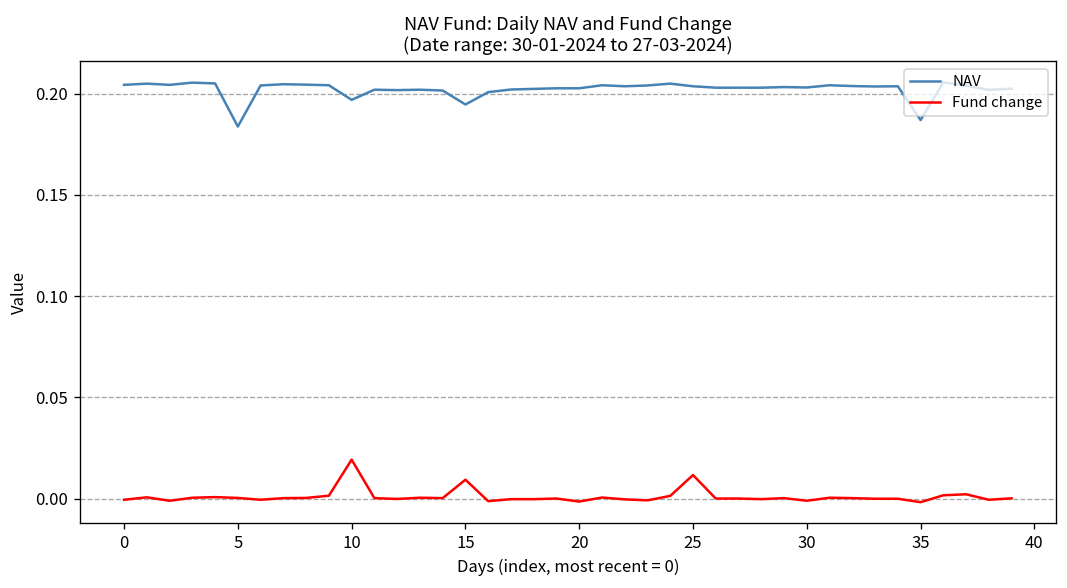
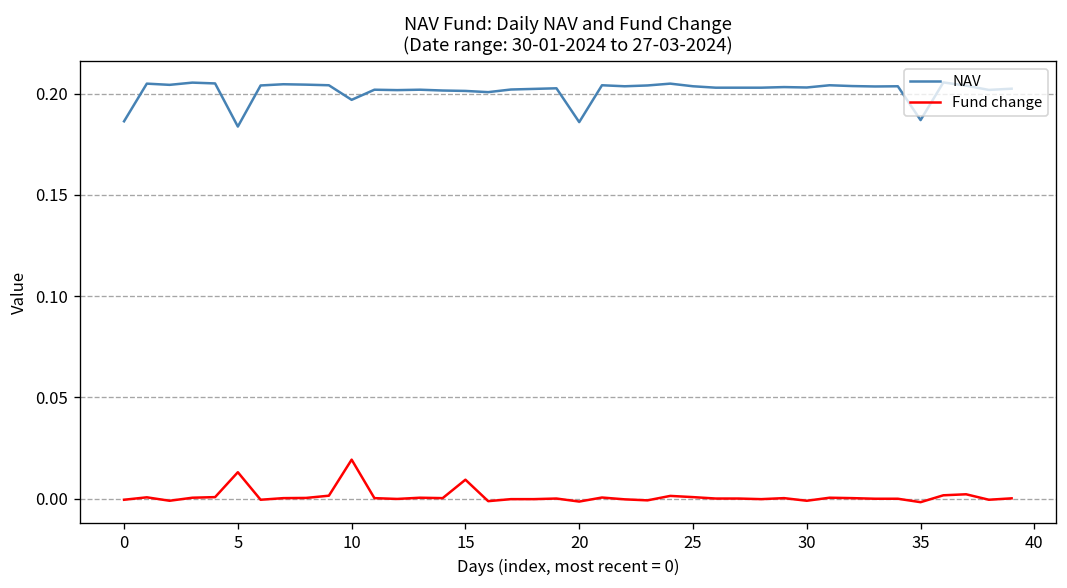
  {
    "NAV": {
-     "0": 0.204,
+     "0": 0.186,
      "5": 0.184,
      "10": 0.197,
-     "15": 0.195,
-     "20": 0.203,
+     "15": 0.201,
+     "20": 0.186,
      "25": 0.204,
      "30": 0.203,
      "35": 0.187
    },
    "Fund change": {
      "0": -0.001,
-     "5": 0.000,
+     "5": 0.013,
      "10": 0.019,
      "15": 0.009,
      "20": -0.002,
-     "25": 0.012,
+     "25": 0.001,
      "30": -0.001,
      "35": -0.002
    }
  }
